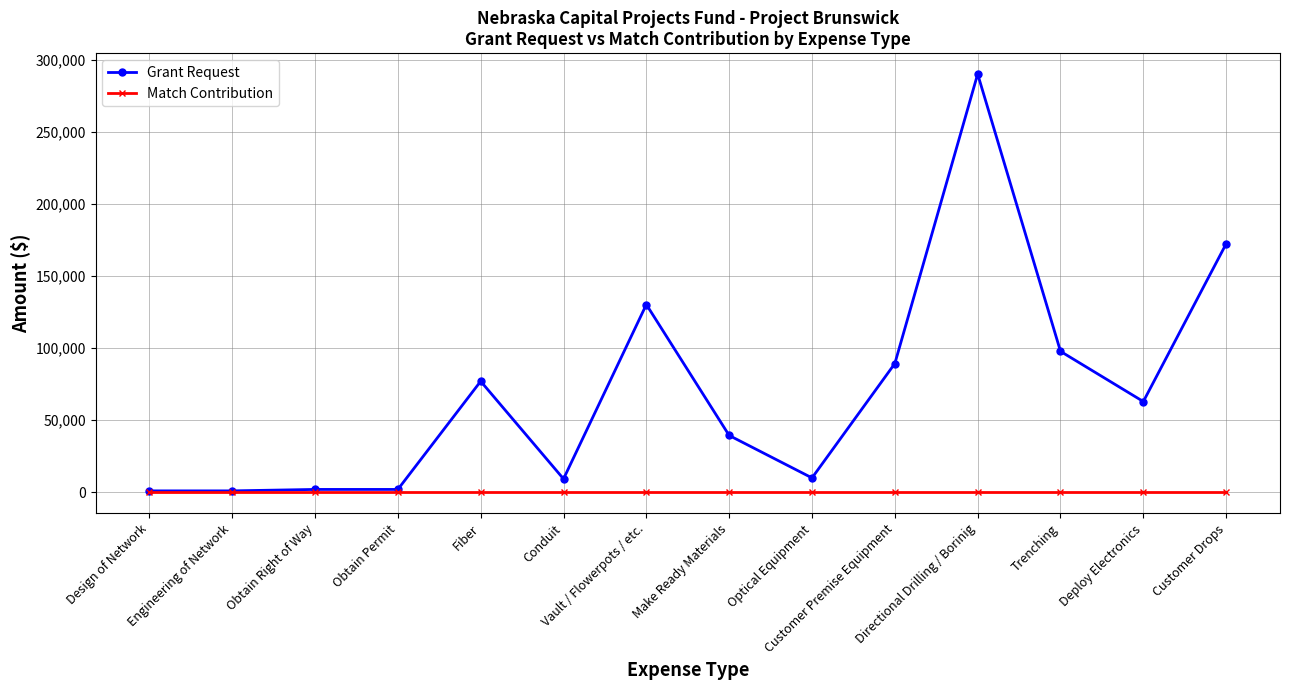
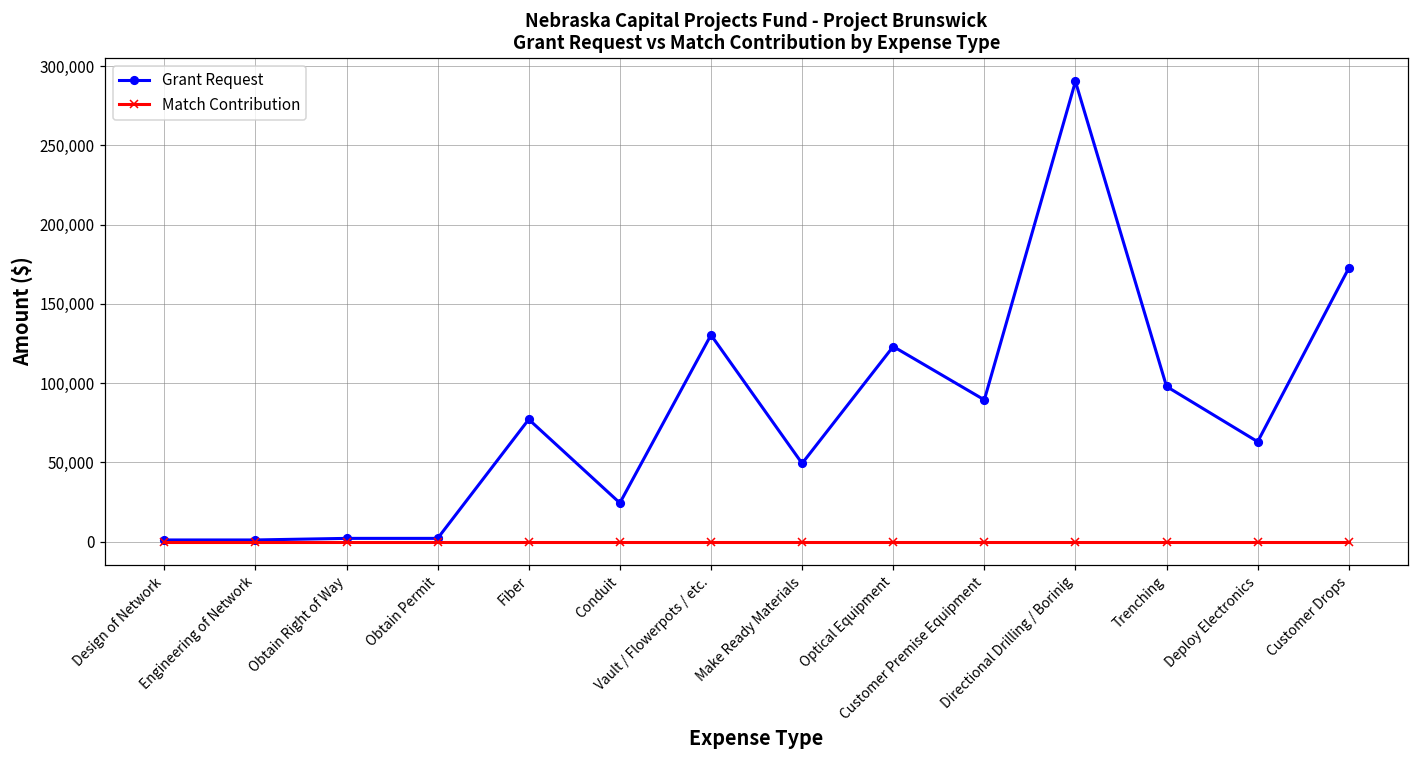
  {
    "Grant Request": {
      "Obtain Right of Way": "2,000",
      "Obtain Permit": "2,000",
      "Fiber": "77,000",
-     "Conduit": "9,000",
+     "Conduit": "24,000",
      "Vault / Flowerpots / etc.": "130,000",
-     "Make Ready Materials": "39,000",
-     "Optical Equipment": "10,000",
+     "Make Ready Materials": "49,000",
+     "Optical Equipment": "123,000",
      "Customer Premise Equipment": "89,000",
      "Directional Drilling / Borinig": "290,000",
      "Trenching": "98,000",
      "Deploy Electronics": "63,000",
      "Customer Drops": "173,000"
    },
    "Match Contribution": {
      "Obtain Right of Way": "0",
      "Obtain Permit": "0",
      "Fiber": "0",
      "Conduit": "0",
      "Vault / Flowerpots / etc.": "0",
      "Make Ready Materials": "0",
      "Optical Equipment": "0",
      "Customer Premise Equipment": "0",
      "Directional Drilling / Borinig": "0",
      "Trenching": "0",
      "Deploy Electronics": "0",
      "Customer Drops": "0"
    }
  }
